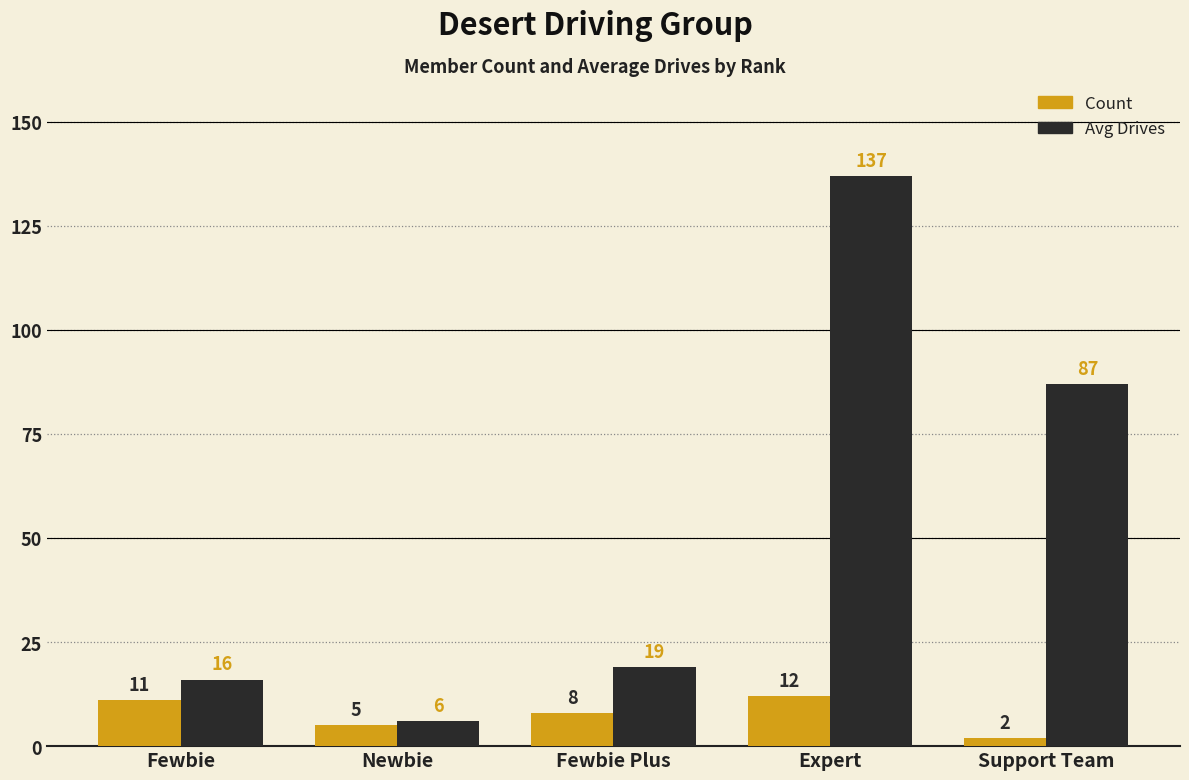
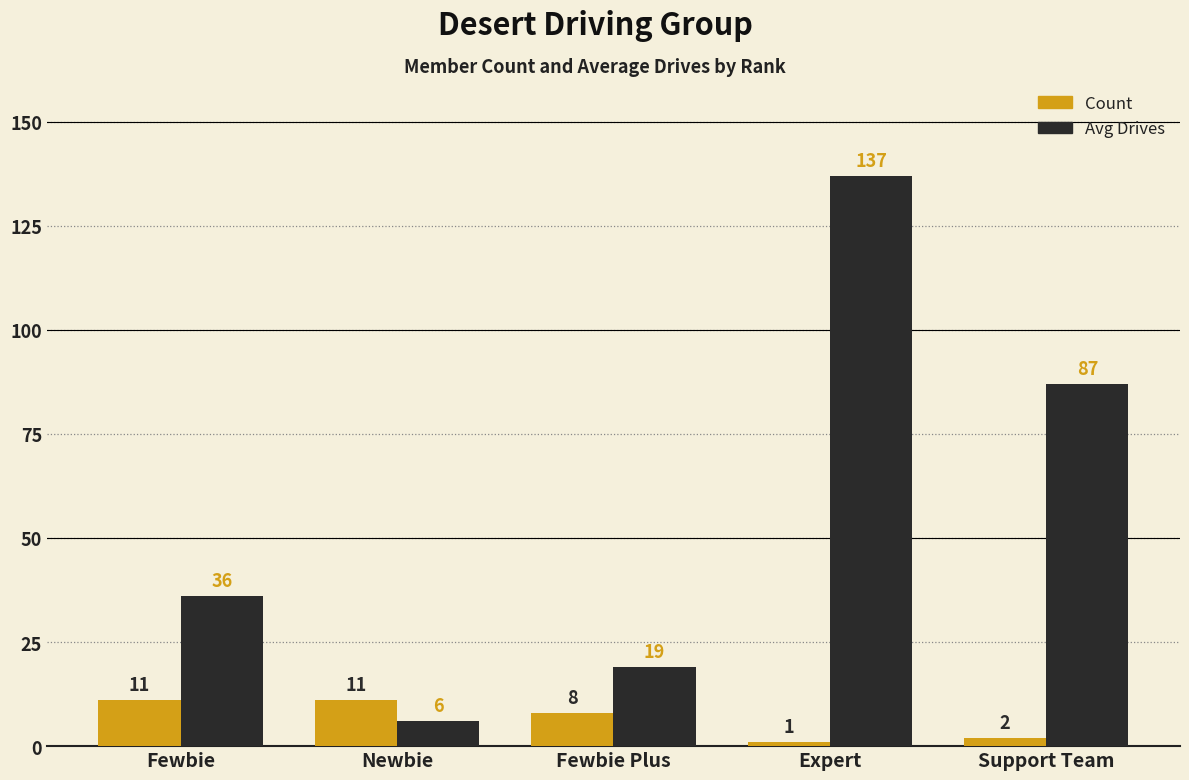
  {
    "Count": {
      "Fewbie": 11,
-     "Newbie": 5,
+     "Newbie": 11,
      "Fewbie Plus": 8,
-     "Expert": 12,
+     "Expert": 1,
      "Support Team": 2
    },
    "Avg Drives": {
-     "Fewbie": 16,
+     "Fewbie": 36,
      "Newbie": 6,
      "Fewbie Plus": 19,
      "Expert": 137,
      "Support Team": 87
    }
  }
